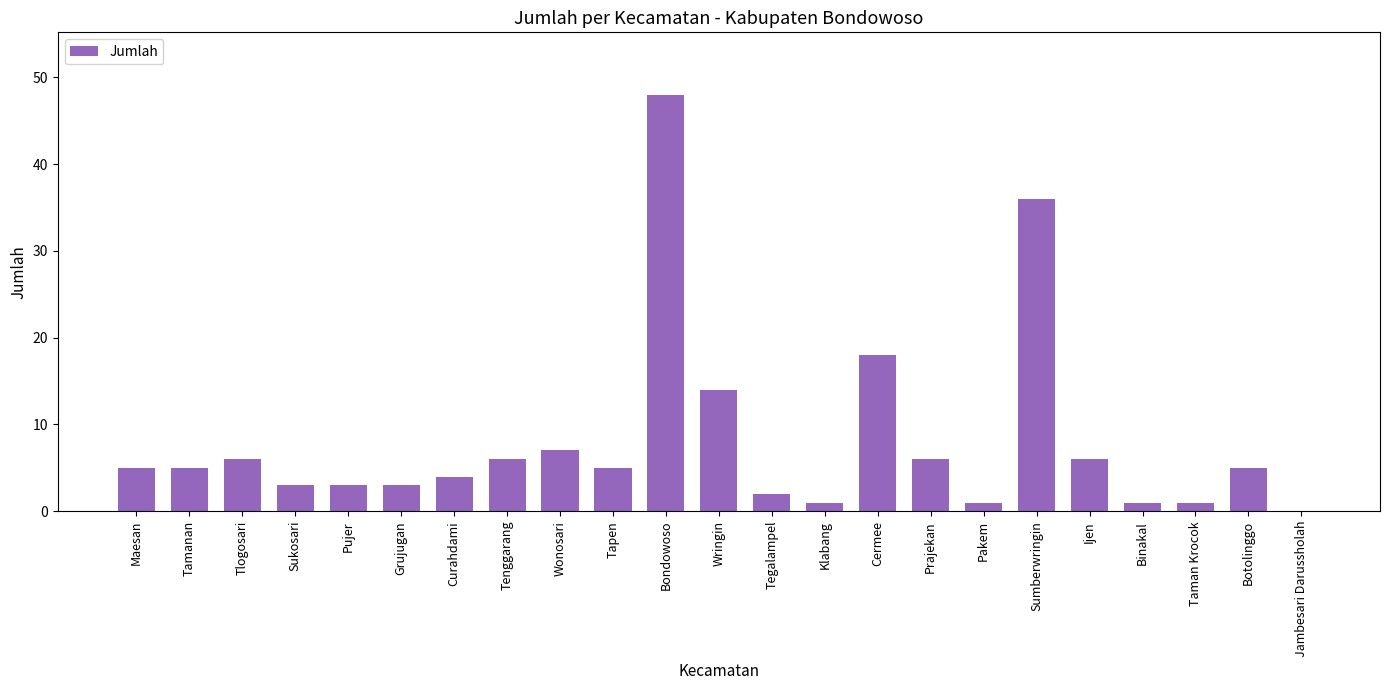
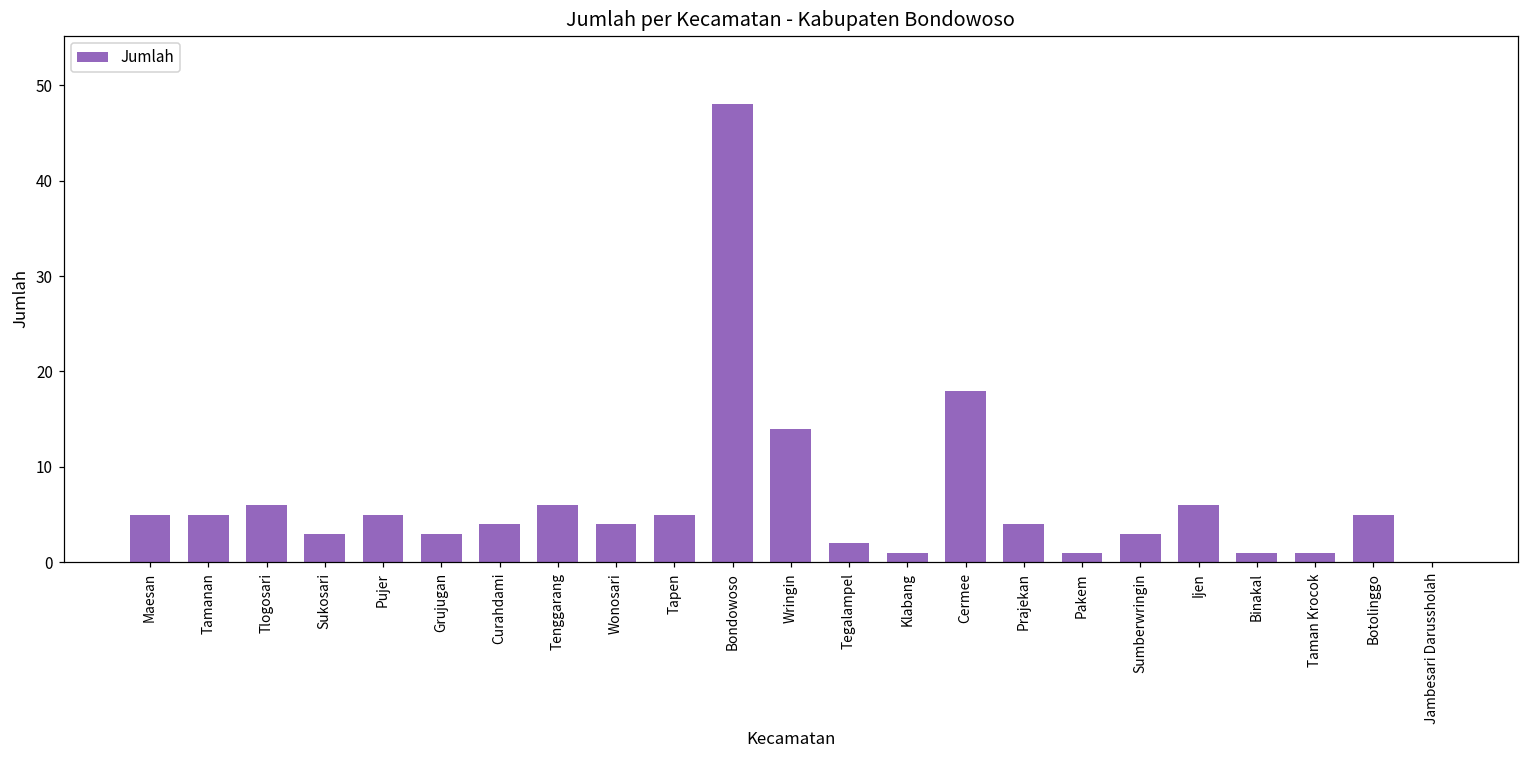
  {
    "Maesan": 5,
    "Tamanan": 5,
    "Tlogosari": 6,
    "Sukosari": 3,
-   "Pujer": 3,
+   "Pujer": 5,
    "Grujugan": 3,
    "Curahdami": 4,
    "Tenggarang": 6,
-   "Wonosari": 7,
+   "Wonosari": 4,
    "Tapen": 5,
    "Bondowoso": 48,
    "Wringin": 14,
    "Tegalampel": 2,
    "Klabang": 1,
    "Cermee": 18,
-   "Prajekan": 6,
+   "Prajekan": 4,
    "Pakem": 1,
-   "Sumberwringin": 36,
+   "Sumberwringin": 3,
    "Ijen": 6,
    "Binakal": 1,
    "Taman Krocok": 1,
    "Botolinggo": 5,
    "Jambesari Darussholah": 0
  }
